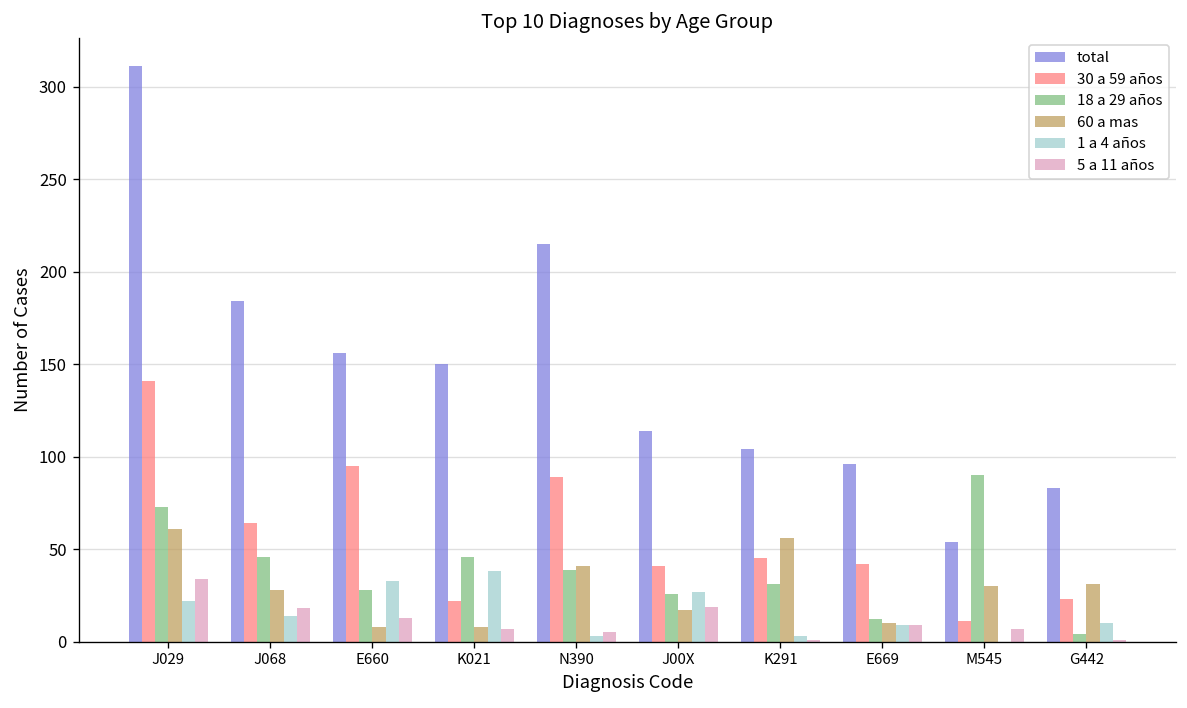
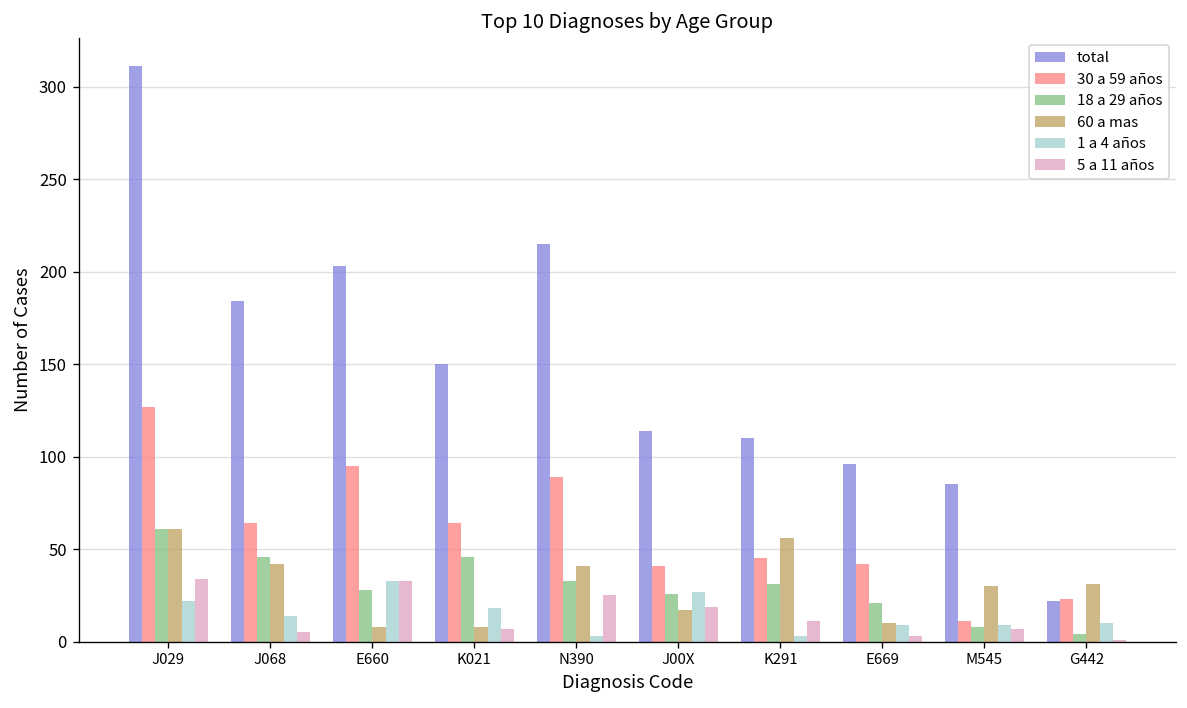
  {
    "total": {
      "J029": 311,
      "J068": 184,
-     "E660": 156,
+     "E660": 203,
      "K021": 150,
      "N390": 215,
      "J00X": 114,
-     "K291": 104,
+     "K291": 110,
      "E669": 96,
-     "M545": 54,
-     "G442": 83
+     "M545": 85,
+     "G442": 22
    },
    "30 a 59 años": {
-     "J029": 141,
+     "J029": 127,
      "J068": 64,
      "E660": 95,
-     "K021": 22,
+     "K021": 64,
      "N390": 89,
      "J00X": 41,
      "K291": 45,
      "E669": 42,
      "M545": 11,
      "G442": 23
    },
    "18 a 29 años": {
-     "J029": 73,
+     "J029": 61,
      "J068": 46,
      "E660": 28,
      "K021": 46,
-     "N390": 39,
+     "N390": 33,
      "J00X": 26,
      "K291": 31,
-     "E669": 12,
-     "M545": 90,
+     "E669": 21,
+     "M545": 8,
      "G442": 4
    },
    "60 a mas": {
      "J029": 61,
-     "J068": 28,
+     "J068": 42,
      "E660": 8,
      "K021": 8,
      "N390": 41,
      "J00X": 17,
      "K291": 56,
      "E669": 10,
      "M545": 30,
      "G442": 31
    },
    "1 a 4 años": {
      "J029": 22,
      "J068": 14,
      "E660": 33,
-     "K021": 38,
+     "K021": 18,
      "N390": 3,
      "J00X": 27,
      "K291": 3,
      "E669": 9,
-     "M545": 0,
+     "M545": 9,
      "G442": 10
    },
    "5 a 11 años": {
      "J029": 34,
-     "J068": 18,
-     "E660": 13,
+     "J068": 5,
+     "E660": 33,
      "K021": 7,
-     "N390": 5,
+     "N390": 25,
      "J00X": 19,
-     "K291": 1,
-     "E669": 9,
+     "K291": 11,
+     "E669": 3,
      "M545": 7
    }
  }
